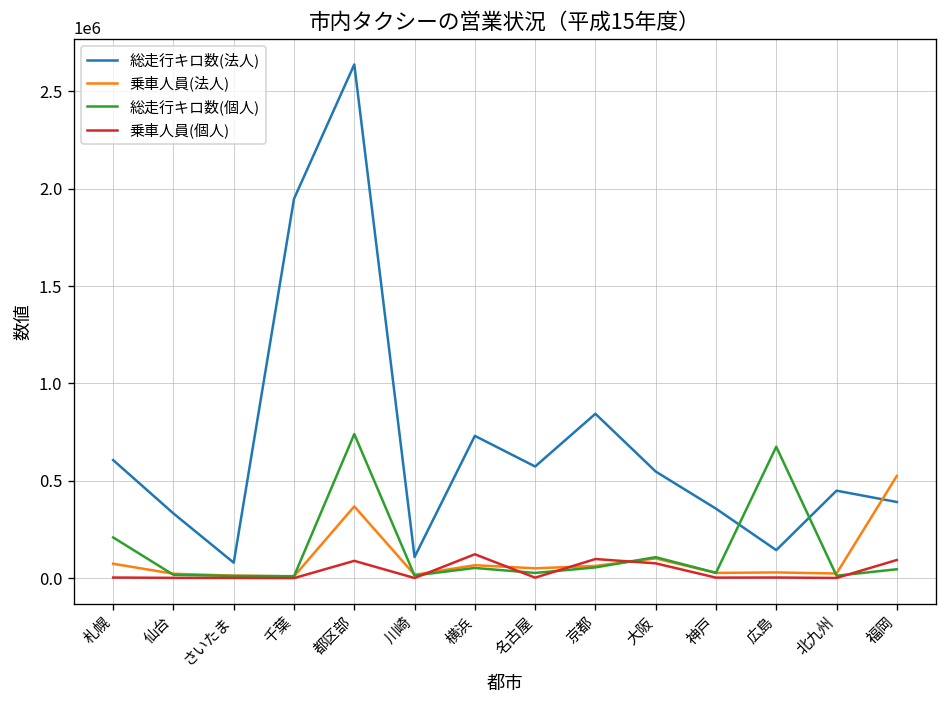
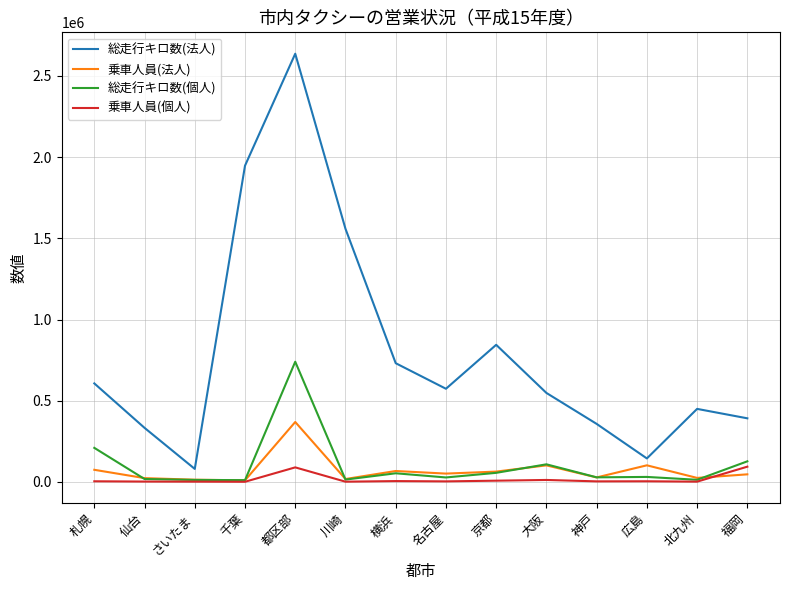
  {
    "総走行キロ数(法人)": {
      "札幌": 610000,
      "仙台": 330000,
      "さいたま": 80000,
      "千葉": 1950000,
      "都区部": 2640000,
-     "川崎": 110000,
+     "川崎": 1560000,
      "横浜": 730000,
      "名古屋": 570000,
      "京都": 840000,
      "大阪": 550000,
      "神戸": 360000,
      "広島": 140000,
      "北九州": 450000,
      "福岡": 390000
    },
    "乗車人員(法人)": {
      "札幌": 70000,
      "都区部": 370000,
      "名古屋": 50000,
-     "広島": 30000,
-     "福岡": 530000
+     "広島": 100000,
+     "福岡": 50000
    },
    "総走行キロ数(個人)": {
      "札幌": 210000,
      "都区部": 740000,
      "名古屋": 30000,
-     "広島": 680000,
-     "福岡": 50000
+     "広島": 30000,
+     "福岡": 130000
    },
    "乗車人員(個人)": {
      "札幌": 0,
      "仙台": 0,
      "都区部": 90000,
-     "横浜": 120000,
+     "横浜": 10000,
      "名古屋": 0,
-     "京都": 100000,
-     "大阪": 80000,
+     "京都": 10000,
+     "大阪": 10000,
      "神戸": 0,
      "広島": 0,
      "福岡": 90000
    }
  }
